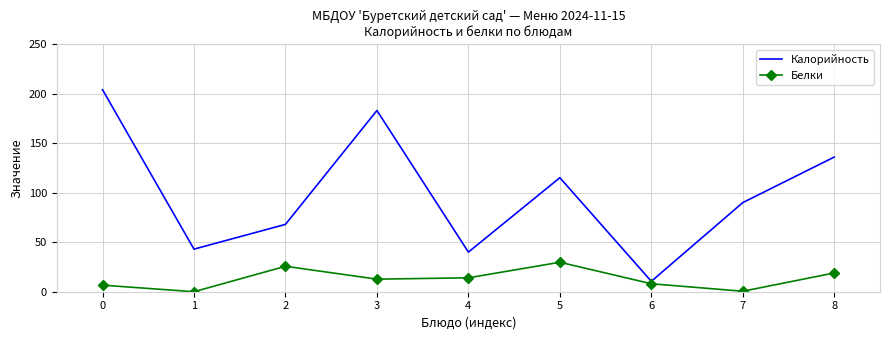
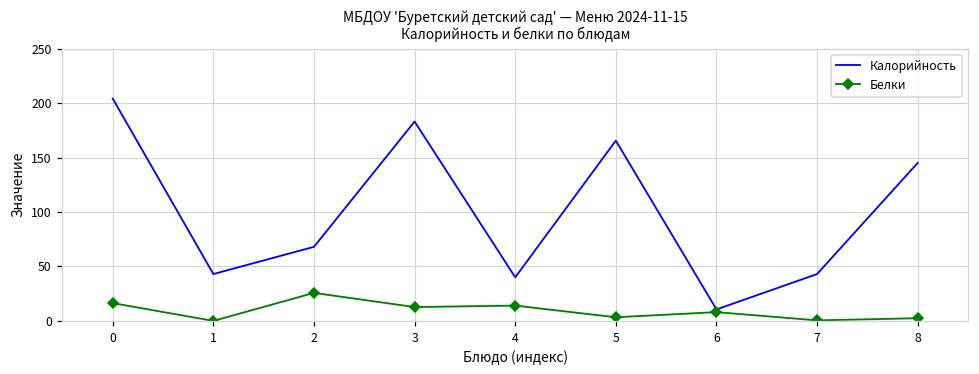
  {
    "Калорийность": {
      "0": 200,
      "1": 40,
      "2": 70,
      "3": 180,
      "4": 40,
-     "5": 120,
-     "7": 90,
-     "8": 140
+     "5": 170,
+     "7": 40,
+     "8": 150
    },
    "Белки": {
-     "0": 10,
+     "0": 20,
      "1": 0,
      "2": 30,
      "3": 10,
      "4": 10,
-     "5": 30,
+     "5": 0,
      "7": 0,
-     "8": 20
+     "8": 0
    }
  }
